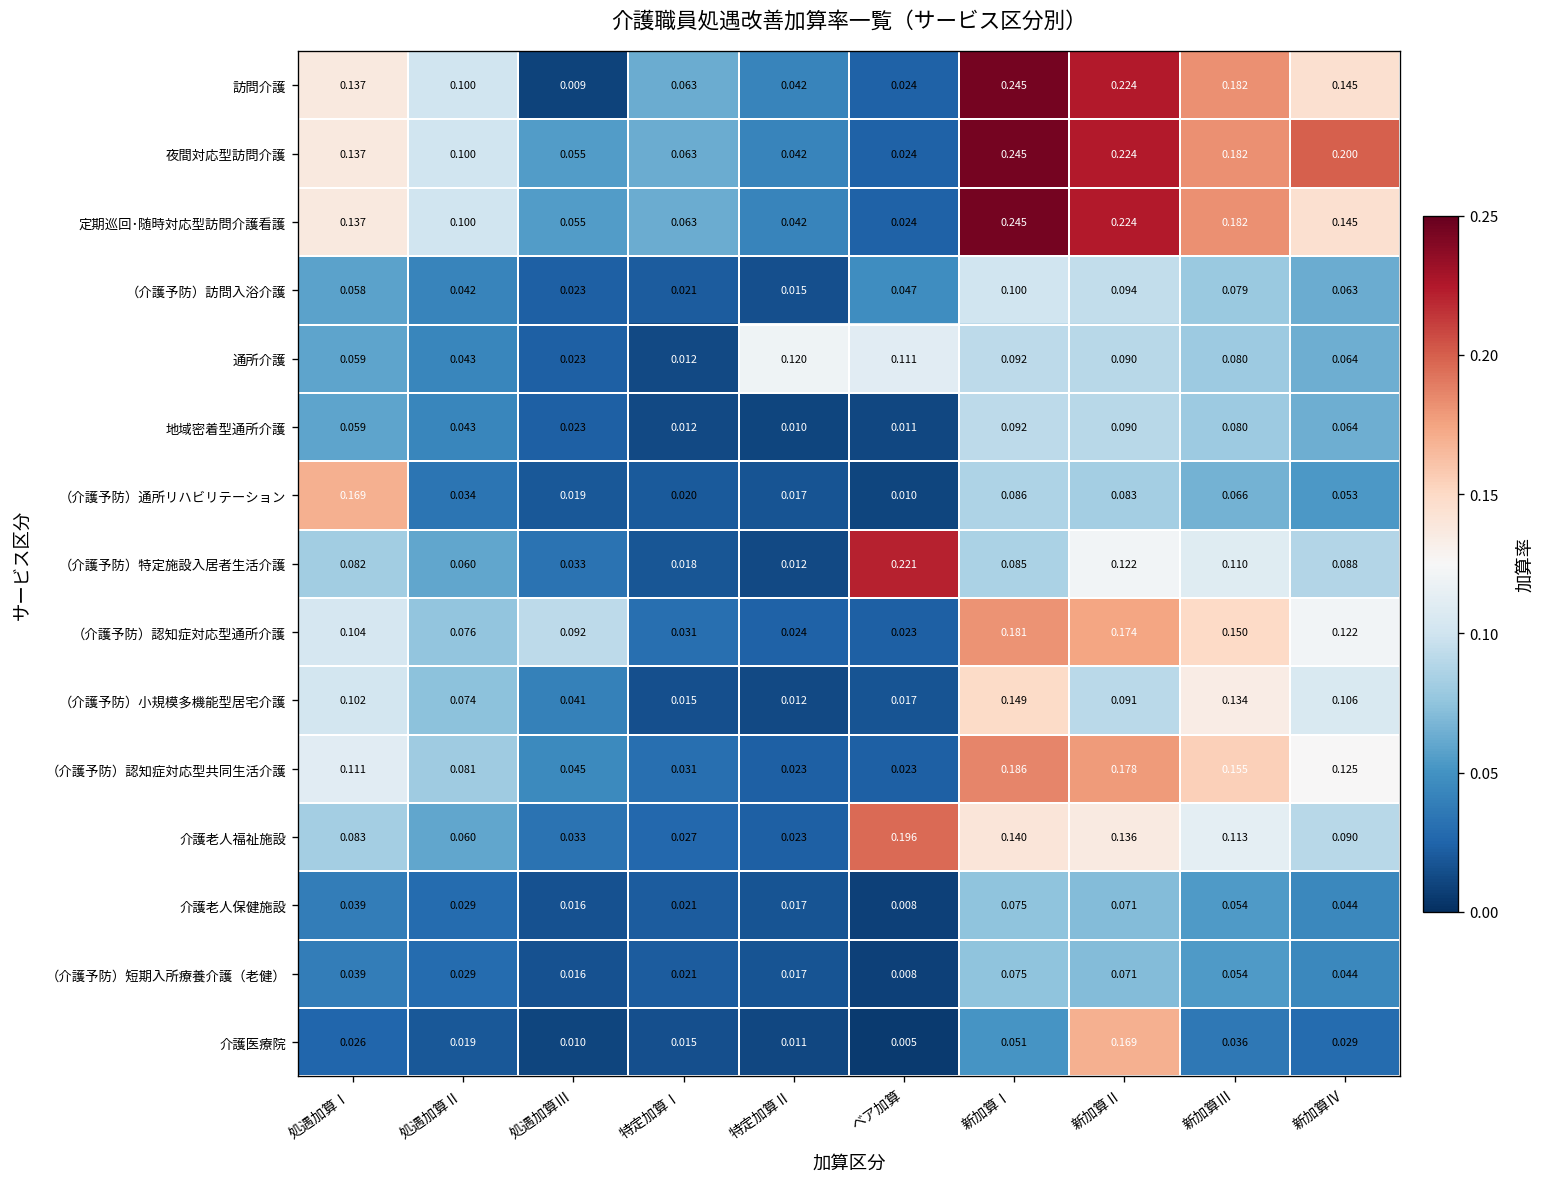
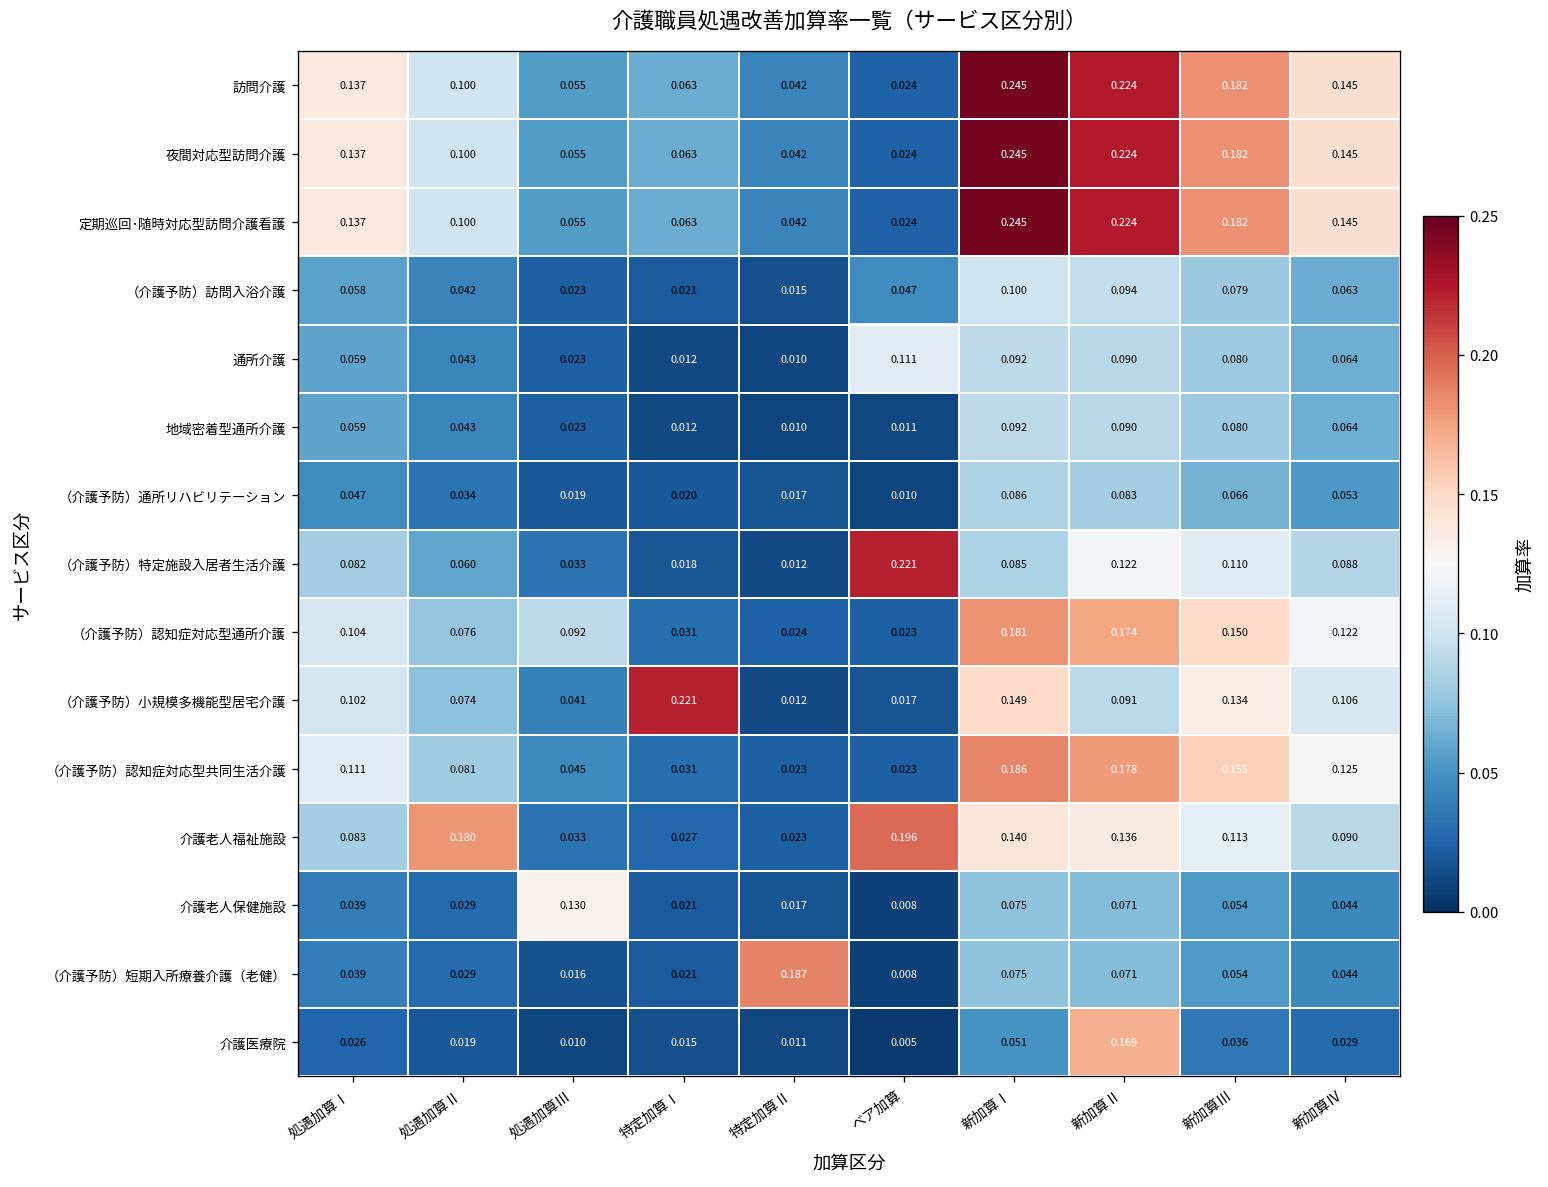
  {
    "訪問介護": {
      "処遇加算Ⅰ": 0.137,
      "処遇加算Ⅱ": 0.100,
-     "処遇加算Ⅲ": 0.009,
+     "処遇加算Ⅲ": 0.055,
      "特定加算Ⅰ": 0.063,
      "特定加算Ⅱ": 0.042,
      "ベア加算": 0.024,
      "新加算Ⅰ": 0.245,
      "新加算Ⅱ": 0.224,
      "新加算Ⅲ": 0.182,
      "新加算Ⅳ": 0.145
    },
    "夜間対応型訪問介護": {
      "処遇加算Ⅰ": 0.137,
      "処遇加算Ⅱ": 0.100,
      "処遇加算Ⅲ": 0.055,
      "特定加算Ⅰ": 0.063,
      "特定加算Ⅱ": 0.042,
      "ベア加算": 0.024,
      "新加算Ⅰ": 0.245,
      "新加算Ⅱ": 0.224,
      "新加算Ⅲ": 0.182,
-     "新加算Ⅳ": 0.200
+     "新加算Ⅳ": 0.145
    },
    "定期巡回･随時対応型訪問介護看護": {
      "処遇加算Ⅰ": 0.137,
      "処遇加算Ⅱ": 0.100,
      "処遇加算Ⅲ": 0.055,
      "特定加算Ⅰ": 0.063,
      "特定加算Ⅱ": 0.042,
      "ベア加算": 0.024,
      "新加算Ⅰ": 0.245,
      "新加算Ⅱ": 0.224,
      "新加算Ⅲ": 0.182,
      "新加算Ⅳ": 0.145
    },
    "（介護予防）訪問入浴介護": {
      "処遇加算Ⅰ": 0.058,
      "処遇加算Ⅱ": 0.042,
      "処遇加算Ⅲ": 0.023,
      "特定加算Ⅰ": 0.021,
      "特定加算Ⅱ": 0.015,
      "ベア加算": 0.047,
      "新加算Ⅰ": 0.100,
      "新加算Ⅱ": 0.094,
      "新加算Ⅲ": 0.079,
      "新加算Ⅳ": 0.063
    },
    "通所介護": {
      "処遇加算Ⅰ": 0.059,
      "処遇加算Ⅱ": 0.043,
      "処遇加算Ⅲ": 0.023,
      "特定加算Ⅰ": 0.012,
-     "特定加算Ⅱ": 0.120,
+     "特定加算Ⅱ": 0.010,
      "ベア加算": 0.111,
      "新加算Ⅰ": 0.092,
      "新加算Ⅱ": 0.090,
      "新加算Ⅲ": 0.080,
      "新加算Ⅳ": 0.064
    },
    "地域密着型通所介護": {
      "処遇加算Ⅰ": 0.059,
      "処遇加算Ⅱ": 0.043,
      "処遇加算Ⅲ": 0.023,
      "特定加算Ⅰ": 0.012,
      "特定加算Ⅱ": 0.010,
      "ベア加算": 0.011,
      "新加算Ⅰ": 0.092,
      "新加算Ⅱ": 0.090,
      "新加算Ⅲ": 0.080,
      "新加算Ⅳ": 0.064
    },
    "（介護予防）通所リハビリテーション": {
-     "処遇加算Ⅰ": 0.169,
+     "処遇加算Ⅰ": 0.047,
      "処遇加算Ⅱ": 0.034,
      "処遇加算Ⅲ": 0.019,
      "特定加算Ⅰ": 0.020,
      "特定加算Ⅱ": 0.017,
      "ベア加算": 0.010,
      "新加算Ⅰ": 0.086,
      "新加算Ⅱ": 0.083,
      "新加算Ⅲ": 0.066,
      "新加算Ⅳ": 0.053
    },
    "（介護予防）特定施設入居者生活介護": {
      "処遇加算Ⅰ": 0.082,
      "処遇加算Ⅱ": 0.060,
      "処遇加算Ⅲ": 0.033,
      "特定加算Ⅰ": 0.018,
      "特定加算Ⅱ": 0.012,
      "ベア加算": 0.221,
      "新加算Ⅰ": 0.085,
      "新加算Ⅱ": 0.122,
      "新加算Ⅲ": 0.110,
      "新加算Ⅳ": 0.088
    },
    "（介護予防）認知症対応型通所介護": {
      "処遇加算Ⅰ": 0.104,
      "処遇加算Ⅱ": 0.076,
      "処遇加算Ⅲ": 0.092,
      "特定加算Ⅰ": 0.031,
      "特定加算Ⅱ": 0.024,
      "ベア加算": 0.023,
      "新加算Ⅰ": 0.181,
      "新加算Ⅱ": 0.174,
      "新加算Ⅲ": 0.150,
      "新加算Ⅳ": 0.122
    },
    "（介護予防）小規模多機能型居宅介護": {
      "処遇加算Ⅰ": 0.102,
      "処遇加算Ⅱ": 0.074,
      "処遇加算Ⅲ": 0.041,
-     "特定加算Ⅰ": 0.015,
+     "特定加算Ⅰ": 0.221,
      "特定加算Ⅱ": 0.012,
      "ベア加算": 0.017,
      "新加算Ⅰ": 0.149,
      "新加算Ⅱ": 0.091,
      "新加算Ⅲ": 0.134,
      "新加算Ⅳ": 0.106
    },
    "（介護予防）認知症対応型共同生活介護": {
      "処遇加算Ⅰ": 0.111,
      "処遇加算Ⅱ": 0.081,
      "処遇加算Ⅲ": 0.045,
      "特定加算Ⅰ": 0.031,
      "特定加算Ⅱ": 0.023,
      "ベア加算": 0.023,
      "新加算Ⅰ": 0.186,
      "新加算Ⅱ": 0.178,
      "新加算Ⅲ": 0.155,
      "新加算Ⅳ": 0.125
    },
    "介護老人福祉施設": {
      "処遇加算Ⅰ": 0.083,
-     "処遇加算Ⅱ": 0.060,
+     "処遇加算Ⅱ": 0.180,
      "処遇加算Ⅲ": 0.033,
      "特定加算Ⅰ": 0.027,
      "特定加算Ⅱ": 0.023,
      "ベア加算": 0.196,
      "新加算Ⅰ": 0.140,
      "新加算Ⅱ": 0.136,
      "新加算Ⅲ": 0.113,
      "新加算Ⅳ": 0.090
    },
    "介護老人保健施設": {
      "処遇加算Ⅰ": 0.039,
      "処遇加算Ⅱ": 0.029,
-     "処遇加算Ⅲ": 0.016,
+     "処遇加算Ⅲ": 0.130,
      "特定加算Ⅰ": 0.021,
      "特定加算Ⅱ": 0.017,
      "ベア加算": 0.008,
      "新加算Ⅰ": 0.075,
      "新加算Ⅱ": 0.071,
      "新加算Ⅲ": 0.054,
      "新加算Ⅳ": 0.044
    },
    "（介護予防）短期入所療養介護（老健）": {
      "処遇加算Ⅰ": 0.039,
      "処遇加算Ⅱ": 0.029,
      "処遇加算Ⅲ": 0.016,
      "特定加算Ⅰ": 0.021,
-     "特定加算Ⅱ": 0.017,
+     "特定加算Ⅱ": 0.187,
      "ベア加算": 0.008,
      "新加算Ⅰ": 0.075,
      "新加算Ⅱ": 0.071,
      "新加算Ⅲ": 0.054,
      "新加算Ⅳ": 0.044
    },
    "介護医療院": {
      "処遇加算Ⅰ": 0.026,
      "処遇加算Ⅱ": 0.019,
      "処遇加算Ⅲ": 0.010,
      "特定加算Ⅰ": 0.015,
      "特定加算Ⅱ": 0.011,
      "ベア加算": 0.005,
      "新加算Ⅰ": 0.051,
      "新加算Ⅱ": 0.169,
      "新加算Ⅲ": 0.036,
      "新加算Ⅳ": 0.029
    }
  }
